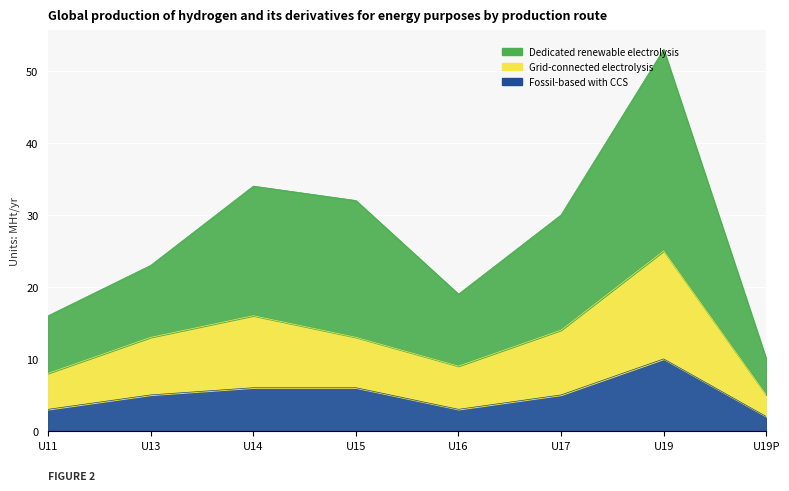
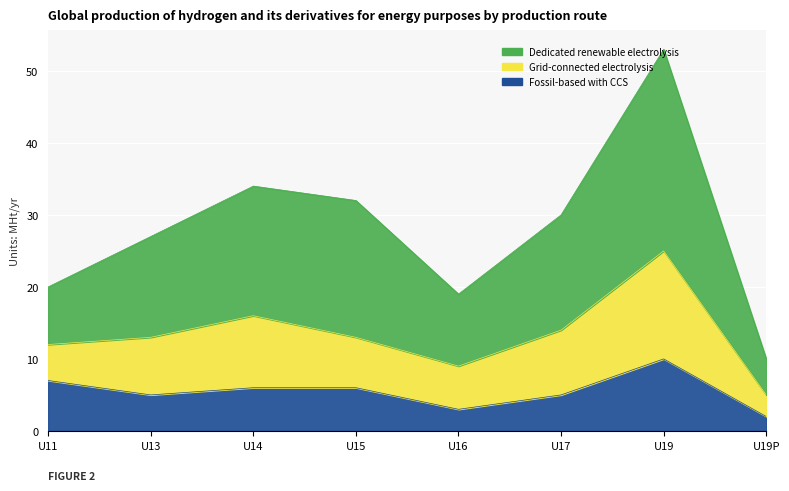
  {
    "Fossil-based with CCS": {
-     "U11": 3,
+     "U11": 7,
      "U13": 5,
      "U14": 6,
      "U15": 6,
      "U16": 3,
      "U17": 5,
      "U19": 10,
      "U19P": 2
    },
    "Grid-connected electrolysis": {
      "U11": 5,
      "U13": 8,
      "U14": 10,
      "U15": 7,
      "U16": 6,
      "U17": 9,
      "U19": 15,
      "U19P": 3
    },
    "Dedicated renewable electrolysis": {
      "U11": 8,
-     "U13": 10,
+     "U13": 14,
      "U14": 18,
      "U15": 19,
      "U16": 10,
      "U17": 16,
      "U19": 28,
      "U19P": 5
    }
  }
